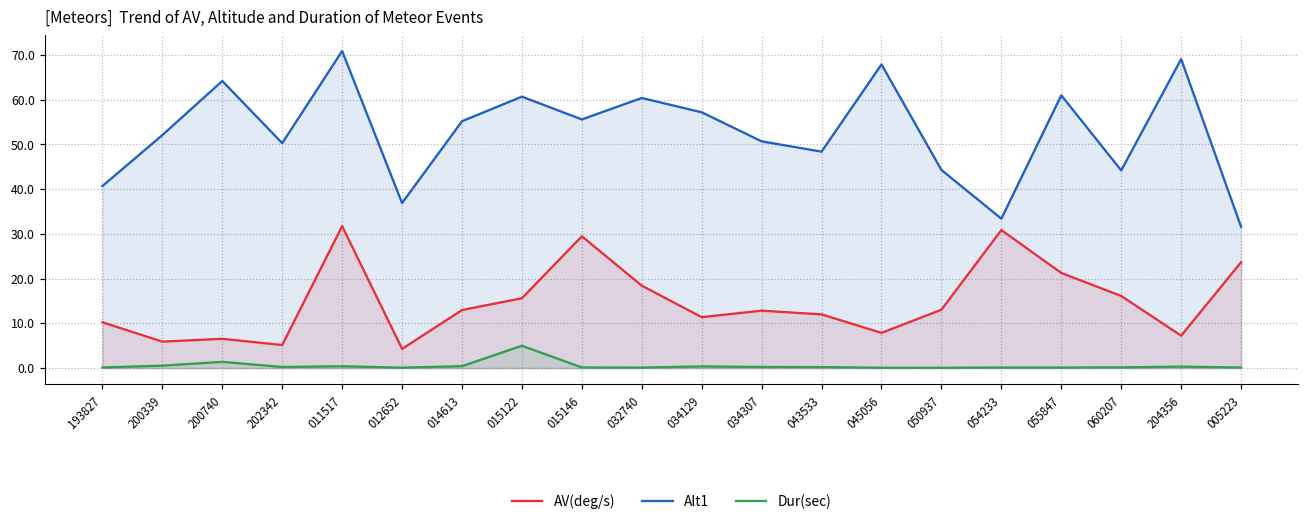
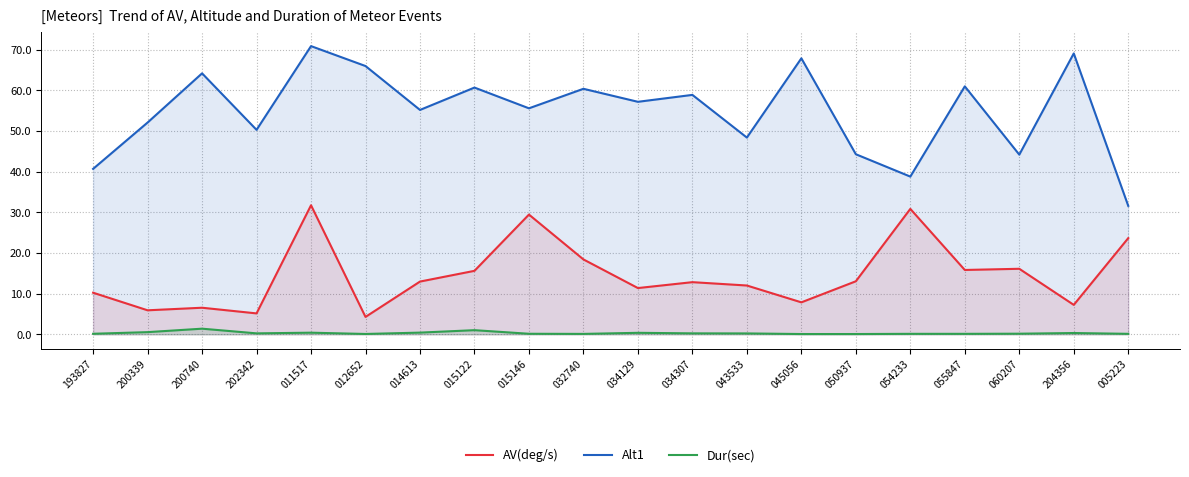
  {
    "AV(deg/s)": {
      "193827": 10,
      "200339": 6,
      "200740": 7,
      "202342": 5,
      "011517": 32,
      "012652": 4,
      "014613": 13,
      "015122": 16,
      "015146": 29,
      "032740": 18,
      "034129": 11,
      "034307": 13,
      "043533": 12,
      "045056": 8,
      "050937": 13,
      "054233": 31,
-     "055847": 21,
+     "055847": 16,
      "060207": 16,
      "204356": 7,
      "005223": 24
    },
    "Alt1": {
      "193827": 41,
      "200339": 52,
      "200740": 64,
      "202342": 50,
      "011517": 71,
-     "012652": 37,
+     "012652": 66,
      "014613": 55,
      "015122": 61,
      "015146": 56,
      "032740": 60,
      "034129": 57,
-     "034307": 51,
+     "034307": 59,
      "043533": 48,
      "045056": 68,
      "050937": 44,
-     "054233": 33,
+     "054233": 39,
      "055847": 61,
      "060207": 44,
      "204356": 69,
      "005223": 32
    },
    "Dur(sec)": {
      "193827": 0,
      "200339": 1,
      "200740": 1,
      "202342": 0,
      "011517": 0,
      "012652": 0,
      "014613": 0,
-     "015122": 5,
+     "015122": 1,
      "015146": 0,
      "032740": 0,
      "034129": 0,
      "034307": 0,
      "043533": 0,
      "045056": 0,
      "050937": 0,
      "054233": 0,
      "055847": 0,
      "060207": 0,
      "204356": 0,
      "005223": 0
    }
  }
